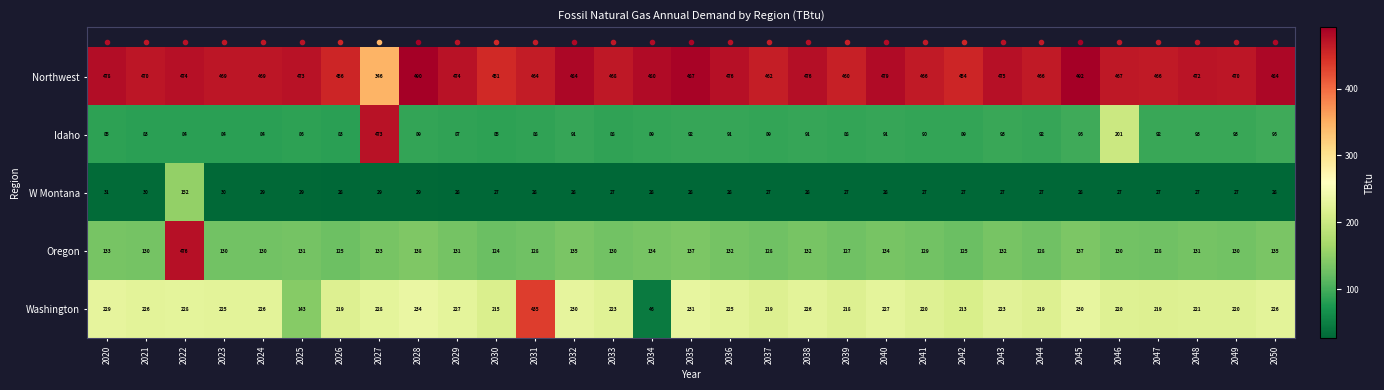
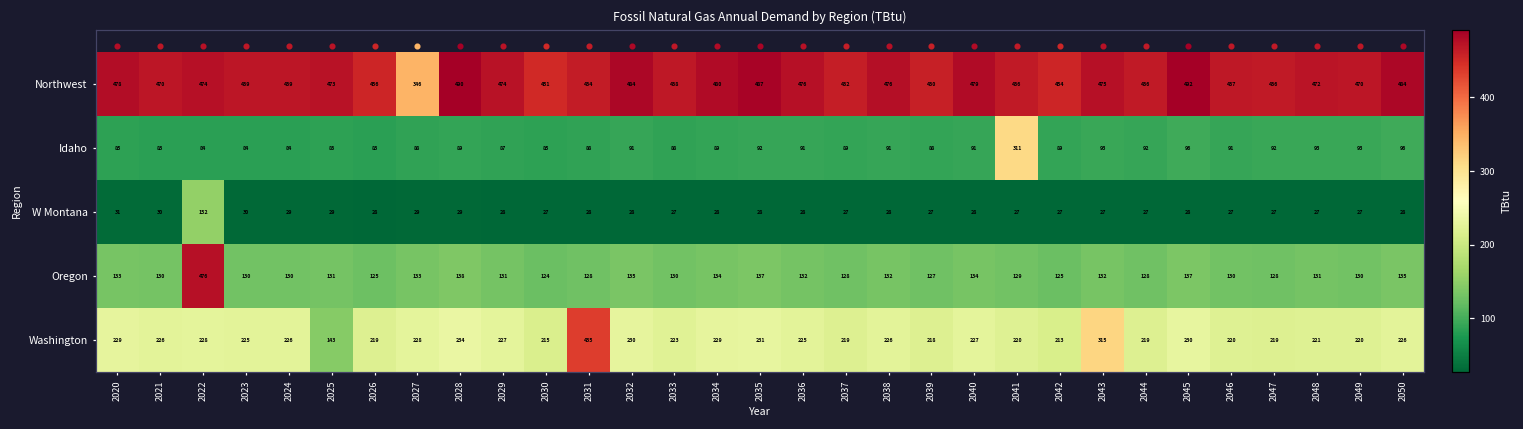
  {
    "Northwest": {
      "2020": 478,
      "2021": 470,
      "2022": 474,
      "2023": 469,
      "2024": 469,
      "2025": 473,
      "2026": 456,
      "2027": 346,
      "2028": 490,
      "2029": 474,
      "2030": 451,
      "2031": 464,
      "2032": 484,
      "2033": 468,
      "2034": 480,
      "2035": 487,
      "2036": 476,
      "2037": 462,
      "2038": 476,
      "2039": 460,
      "2040": 479,
      "2041": 466,
      "2042": 454,
      "2043": 475,
      "2044": 466,
      "2045": 492,
      "2046": 467,
      "2047": 466,
      "2048": 472,
      "2049": 470,
      "2050": 484
    },
    "Idaho": {
      "2020": 85,
      "2021": 83,
      "2022": 84,
      "2023": 84,
      "2024": 84,
      "2025": 86,
      "2026": 83,
-     "2027": 473,
+     "2027": 88,
      "2028": 89,
      "2029": 87,
      "2030": 85,
      "2031": 88,
      "2032": 91,
      "2033": 88,
      "2034": 89,
      "2035": 92,
      "2036": 91,
      "2037": 89,
      "2038": 91,
      "2039": 88,
      "2040": 91,
-     "2041": 90,
+     "2041": 311,
      "2042": 89,
      "2043": 93,
      "2044": 92,
      "2045": 96,
-     "2046": 201,
+     "2046": 91,
      "2047": 92,
      "2048": 93,
      "2049": 93,
      "2050": 96
    },
    "W Montana": {
      "2020": 31,
      "2021": 30,
      "2022": 152,
      "2023": 30,
      "2024": 29,
      "2025": 29,
      "2026": 28,
      "2027": 29,
      "2028": 29,
      "2029": 28,
      "2030": 27,
      "2031": 28,
      "2032": 28,
      "2033": 27,
      "2034": 28,
      "2035": 28,
      "2036": 28,
      "2037": 27,
      "2038": 28,
      "2039": 27,
      "2040": 28,
      "2041": 27,
      "2042": 27,
      "2043": 27,
      "2044": 27,
      "2045": 28,
      "2046": 27,
      "2047": 27,
      "2048": 27,
      "2049": 27,
      "2050": 28
    },
    "Oregon": {
      "2020": 133,
      "2021": 130,
      "2022": 476,
      "2023": 130,
      "2024": 130,
      "2025": 131,
      "2026": 125,
      "2027": 133,
      "2028": 138,
      "2029": 131,
      "2030": 124,
      "2031": 128,
      "2032": 135,
      "2033": 130,
      "2034": 134,
      "2035": 137,
      "2036": 132,
      "2037": 128,
      "2038": 132,
      "2039": 127,
      "2040": 134,
      "2041": 129,
      "2042": 125,
      "2043": 132,
      "2044": 128,
      "2045": 137,
      "2046": 130,
      "2047": 128,
      "2048": 131,
      "2049": 130,
      "2050": 135
    },
    "Washington": {
      "2020": 229,
      "2021": 226,
      "2022": 228,
      "2023": 225,
      "2024": 226,
      "2025": 143,
      "2026": 219,
      "2027": 228,
      "2028": 234,
      "2029": 227,
      "2030": 215,
      "2031": 435,
      "2032": 230,
      "2033": 223,
-     "2034": 46,
+     "2034": 229,
      "2035": 231,
      "2036": 225,
      "2037": 219,
      "2038": 226,
      "2039": 218,
      "2040": 227,
      "2041": 220,
      "2042": 213,
-     "2043": 223,
+     "2043": 315,
      "2044": 219,
      "2045": 230,
      "2046": 220,
      "2047": 219,
      "2048": 221,
      "2049": 220,
      "2050": 226
    }
  }
